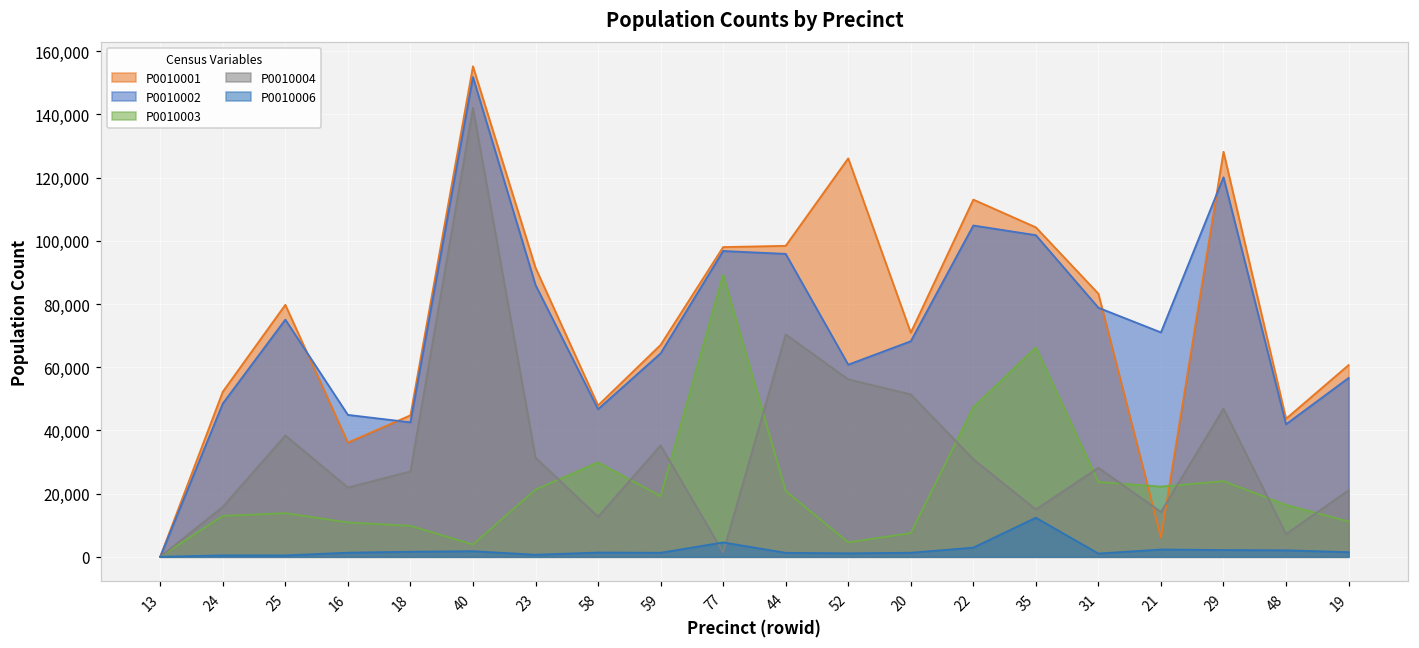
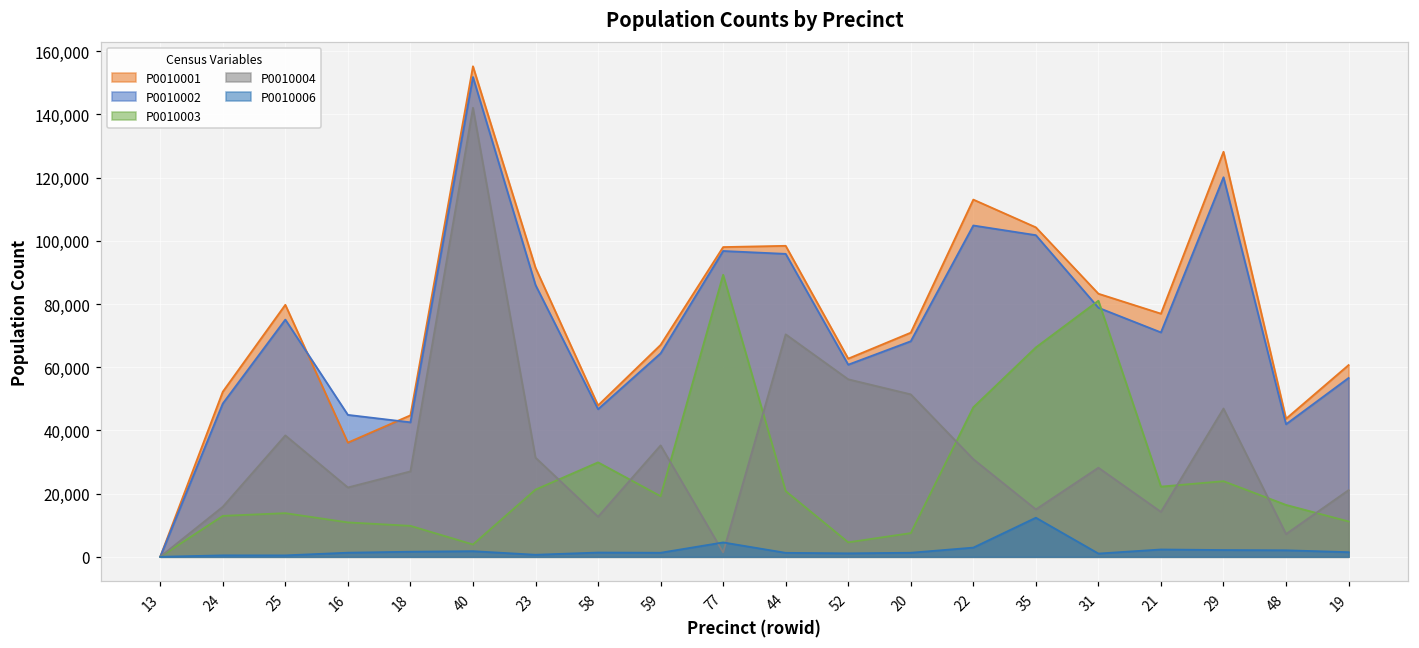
  {
    "P0010001": {
      "24": "52,000",
      "25": "80,000",
      "16": "36,000",
      "18": "45,000",
      "40": "155,000",
      "23": "91,000",
      "58": "48,000",
      "59": "67,000",
      "77": "98,000",
      "44": "98,000",
-     "52": "126,000",
+     "52": "63,000",
      "20": "71,000",
      "22": "113,000",
      "35": "104,000",
      "31": "83,000",
-     "21": "6,000",
+     "21": "77,000",
      "29": "128,000",
      "48": "44,000",
      "19": "61,000"
    },
    "P0010003": {
      "24": "13,000",
      "25": "14,000",
      "16": "11,000",
      "18": "10,000",
      "40": "4,000",
      "23": "21,000",
      "58": "30,000",
      "59": "19,000",
      "77": "89,000",
      "44": "21,000",
      "52": "5,000",
      "20": "7,000",
      "22": "47,000",
      "35": "66,000",
-     "31": "24,000",
+     "31": "81,000",
      "21": "22,000",
      "29": "24,000",
      "48": "16,000",
      "19": "11,000"
    },
    "P0010004": {
      "24": "16,000",
      "25": "38,000",
      "16": "22,000",
      "18": "27,000",
      "40": "142,000",
      "23": "31,000",
      "58": "13,000",
      "59": "35,000",
      "77": "1,000",
      "44": "70,000",
      "52": "56,000",
      "20": "51,000",
      "22": "31,000",
      "35": "15,000",
      "31": "28,000",
      "21": "14,000",
      "29": "47,000",
      "48": "7,000",
      "19": "21,000"
    }
  }
